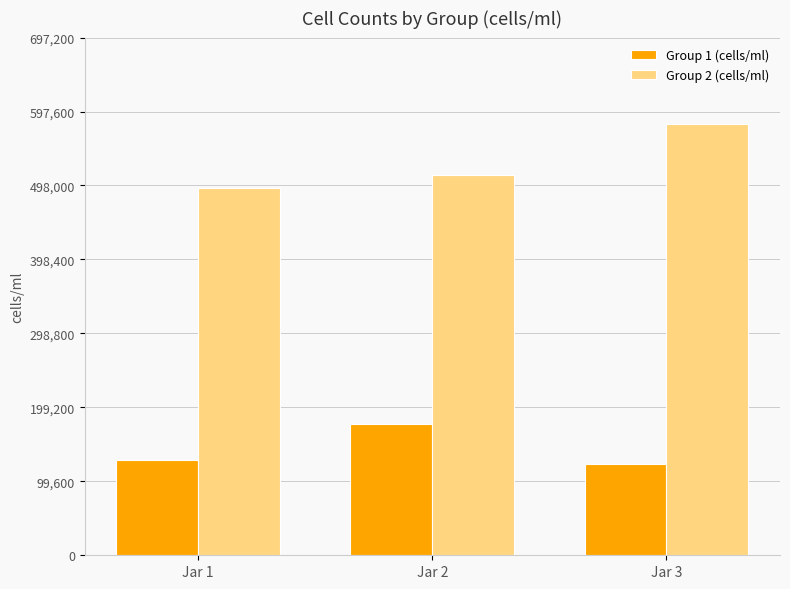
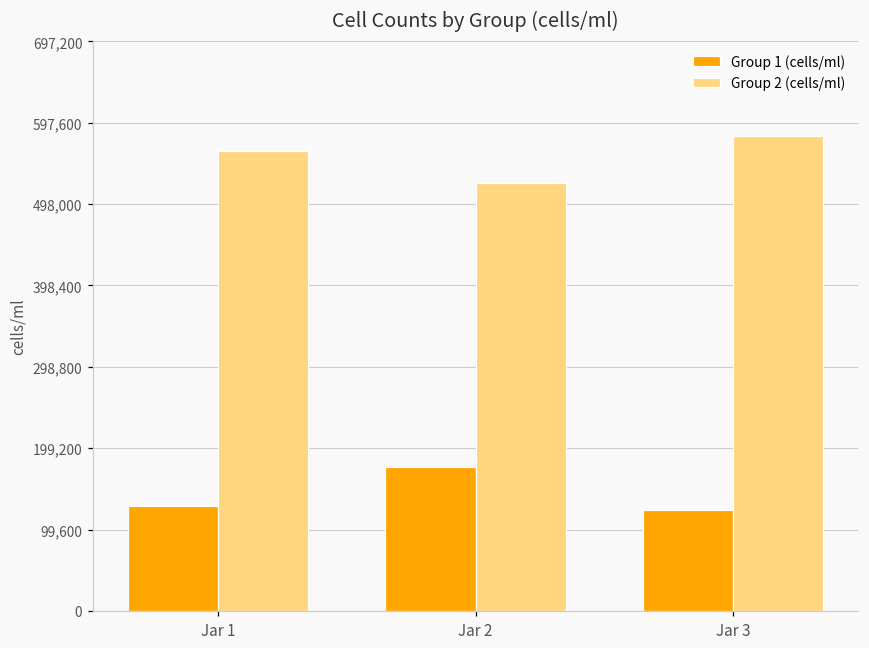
  {
    "Group 1 (cells/ml)": {
      "Jar 1": "130,000",
      "Jar 2": "180,000",
      "Jar 3": "120,000"
    },
    "Group 2 (cells/ml)": {
-     "Jar 1": "500,000",
-     "Jar 2": "510,000",
+     "Jar 1": "560,000",
+     "Jar 2": "520,000",
      "Jar 3": "580,000"
    }
  }
